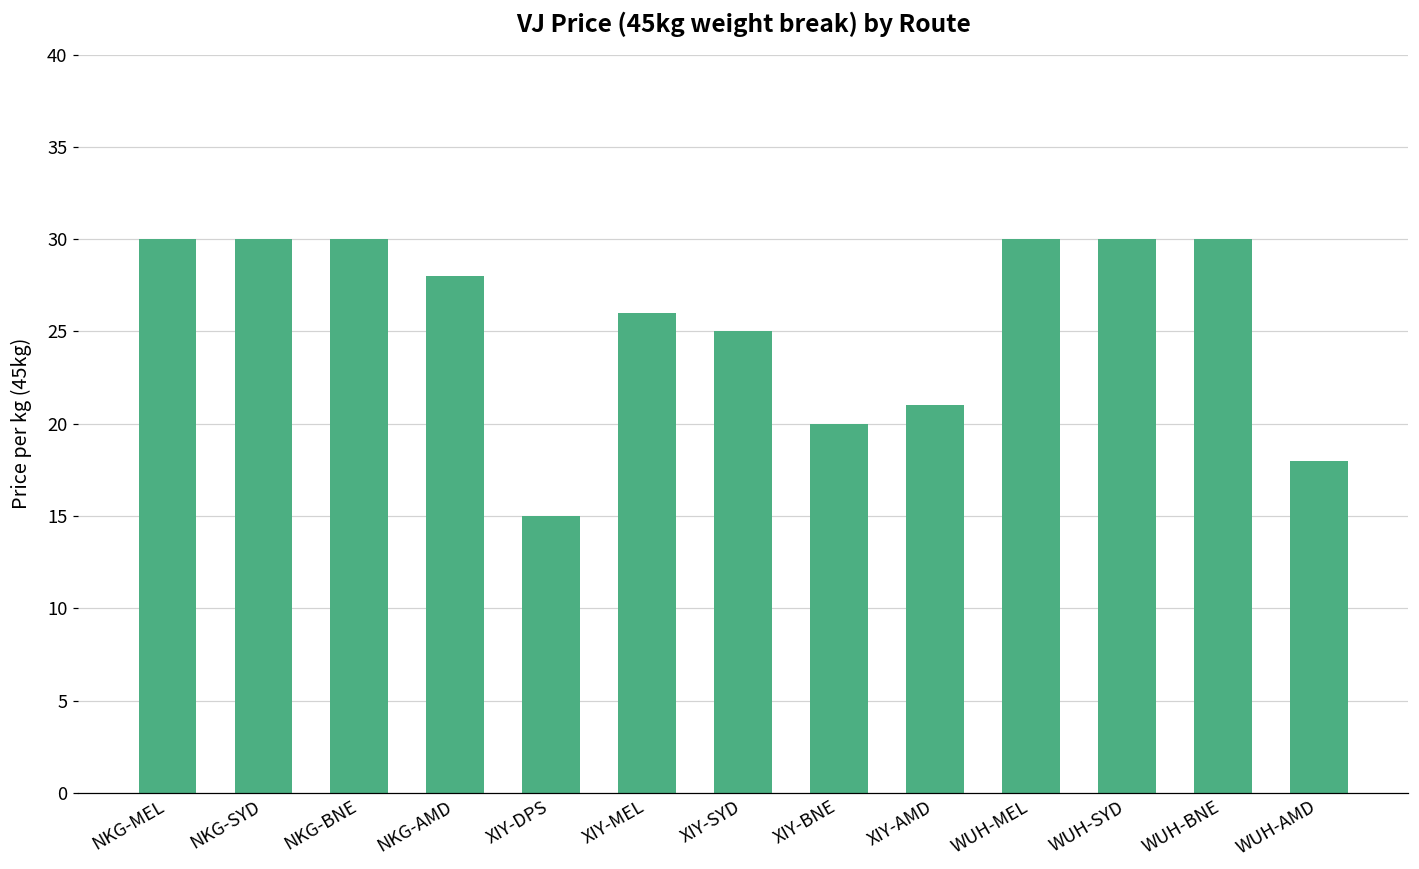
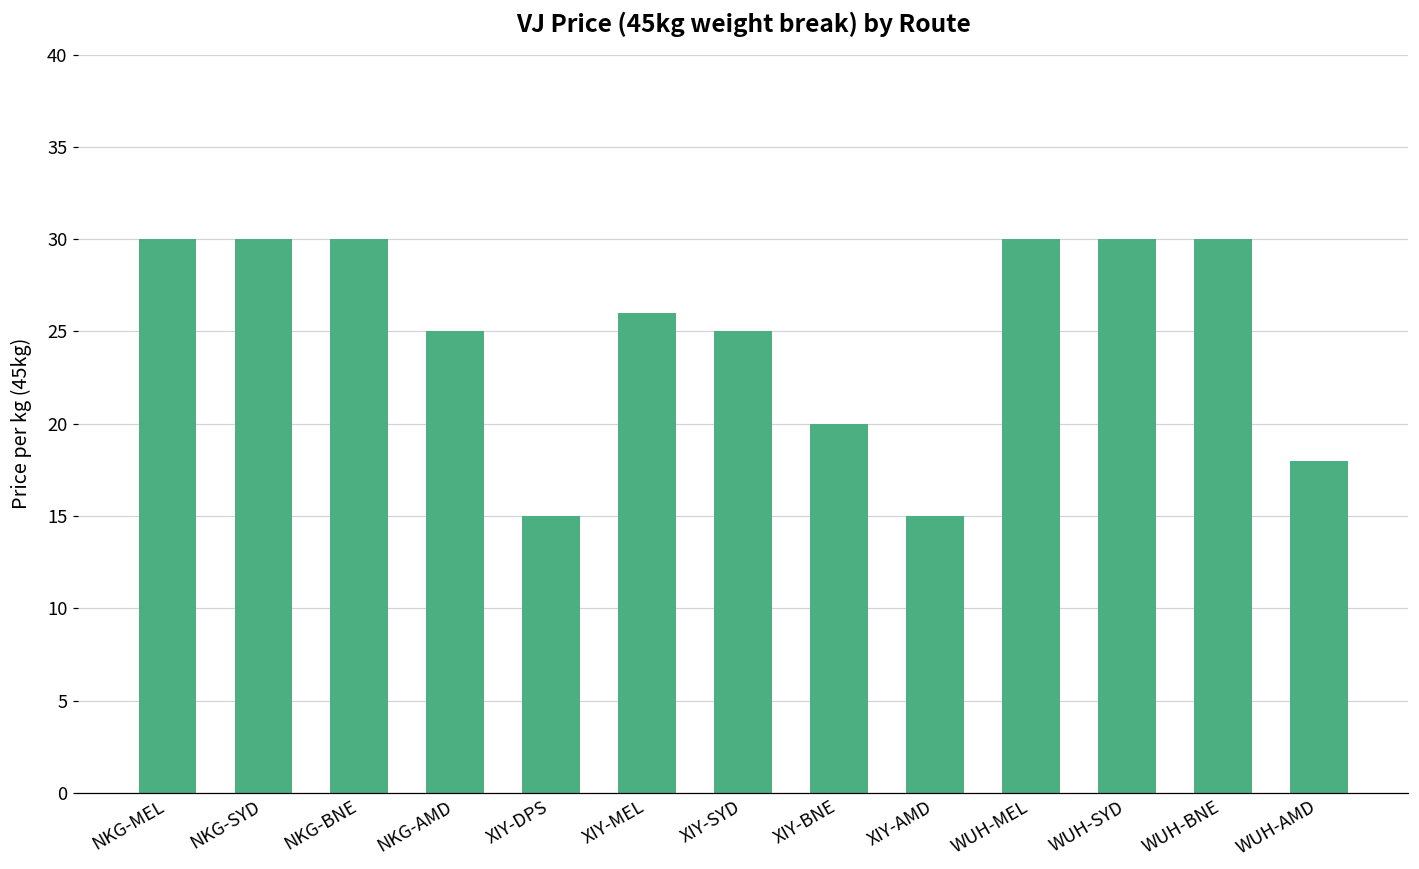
  {
    "NKG-MEL": 30,
    "NKG-SYD": 30,
    "NKG-BNE": 30,
-   "NKG-AMD": 28,
+   "NKG-AMD": 25,
    "XIY-DPS": 15,
    "XIY-MEL": 26,
    "XIY-SYD": 25,
    "XIY-BNE": 20,
-   "XIY-AMD": 21,
+   "XIY-AMD": 15,
    "WUH-MEL": 30,
    "WUH-SYD": 30,
    "WUH-BNE": 30,
    "WUH-AMD": 18
  }
